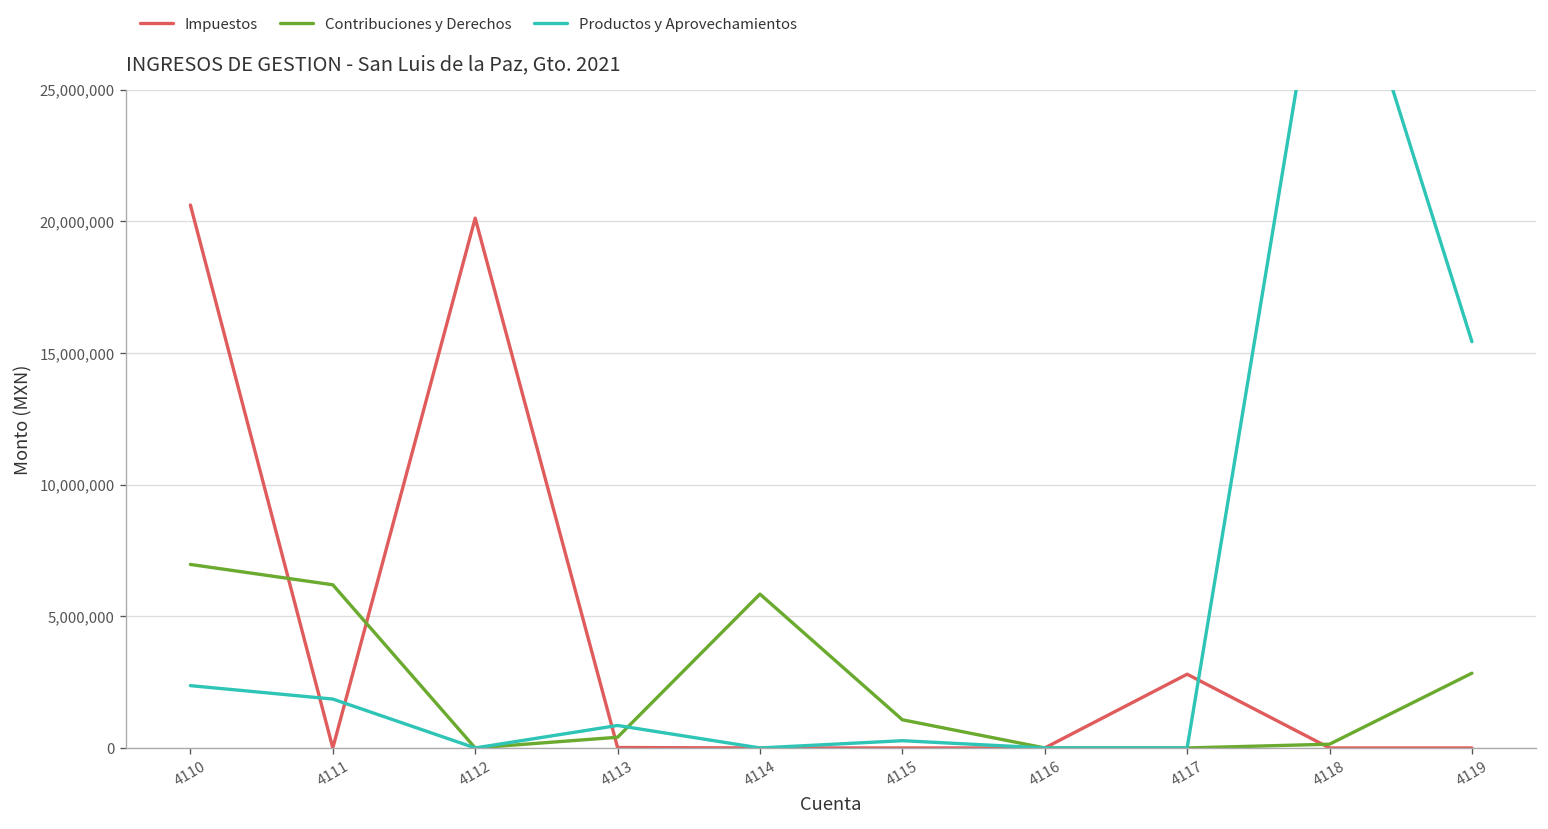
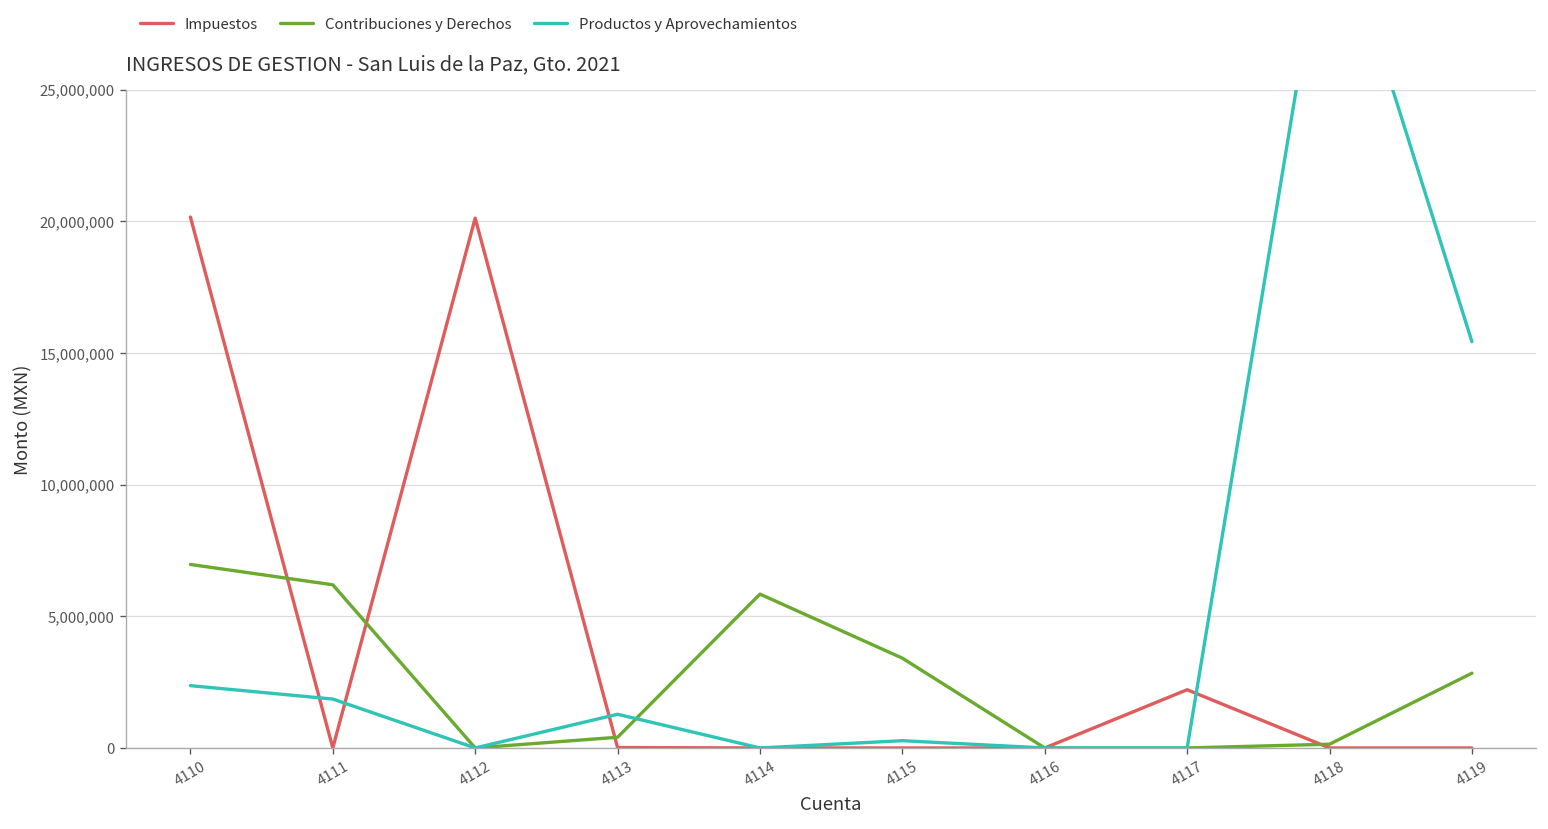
  {
    "Impuestos": {
-     "4110": "20,600,000",
+     "4110": "20,200,000",
      "4111": "0",
      "4112": "20,100,000",
      "4113": "0",
      "4115": "0",
-     "4117": "2,800,000",
+     "4117": "2,200,000",
      "4118": "0",
      "4119": "0"
    },
    "Contribuciones y Derechos": {
      "4110": "7,000,000",
      "4111": "6,200,000",
      "4113": "400,000",
      "4114": "5,800,000",
-     "4115": "1,100,000",
+     "4115": "3,400,000",
      "4118": "100,000",
      "4119": "2,800,000"
    },
    "Productos y Aprovechamientos": {
      "4110": "2,400,000",
      "4111": "1,900,000",
-     "4113": "900,000",
+     "4113": "1,300,000",
      "4115": "300,000",
      "4119": "15,400,000"
    }
  }
